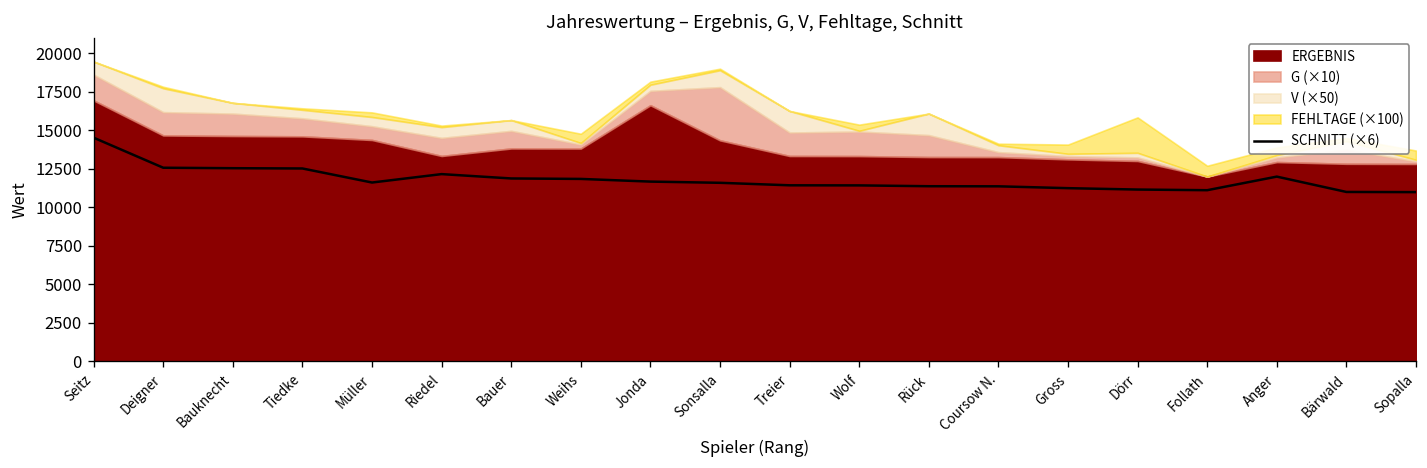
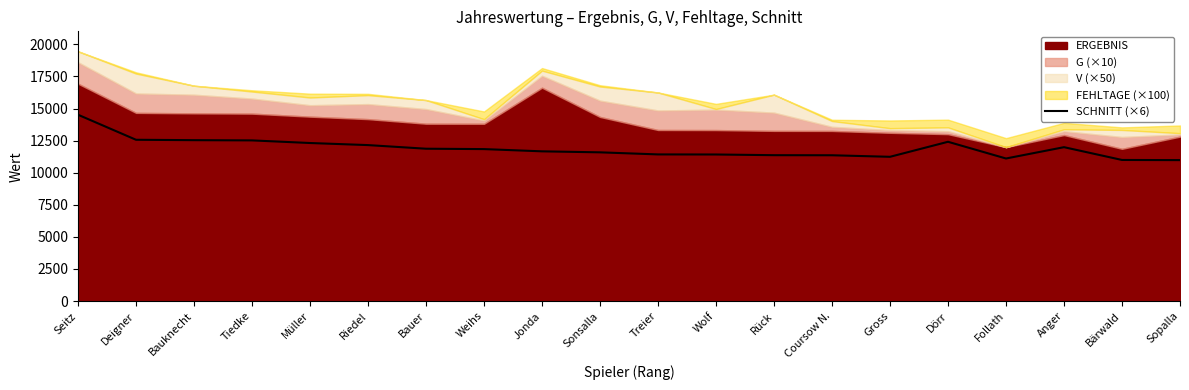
  {
    "SCHNITT (×6)": {
      "Seitz": 14500,
      "Deigner": 12600,
      "Bauknecht": 12500,
      "Tiedke": 12500,
-     "Müller": 11600,
+     "Müller": 12300,
      "Riedel": 12200,
      "Bauer": 11900,
      "Weihs": 11800,
      "Jonda": 11700,
      "Sonsalla": 11600,
      "Treier": 11400,
      "Wolf": 11400,
      "Rück": 11400,
      "Coursow N.": 11400,
      "Gross": 11200,
-     "Dörr": 11100,
+     "Dörr": 12400,
      "Follath": 11100,
      "Anger": 12000,
      "Bärwald": 11000,
      "Sopalla": 11000
    },
    "ERGEBNIS": {
      "Seitz": 16900,
      "Deigner": 14700,
      "Bauknecht": 14600,
      "Tiedke": 14600,
      "Müller": 14400,
-     "Riedel": 13300,
+     "Riedel": 14200,
      "Bauer": 13800,
      "Weihs": 13800,
      "Jonda": 16600,
      "Sonsalla": 14300,
      "Treier": 13300,
      "Wolf": 13300,
      "Rück": 13300,
      "Coursow N.": 13300,
      "Gross": 13100,
      "Dörr": 13000,
      "Anger": 12900,
-     "Bärwald": 12800
+     "Bärwald": 11900
    },
    "G (×10)": {
      "Seitz": 1700,
      "Deigner": 1500,
      "Bauknecht": 1500,
      "Tiedke": 1200,
      "Müller": 900,
      "Riedel": 1200,
      "Bauer": 1100,
      "Jonda": 900,
-     "Sonsalla": 3500,
+     "Sonsalla": 1300,
      "Treier": 1500,
      "Rück": 1400,
      "Coursow N.": 300,
      "Dörr": 200,
      "Bärwald": 900
    },
    "V (×50)": {
      "Müller": 600,
      "Jonda": 400,
      "Dörr": 300
    },
    "FEHLTAGE (×100)": {
      "Müller": 300,
      "Weihs": 600,
      "Jonda": 200,
      "Wolf": 400,
      "Gross": 600,
-     "Dörr": 2300,
+     "Dörr": 600,
      "Follath": 700,
      "Anger": 500,
      "Sopalla": 600
    }
  }
